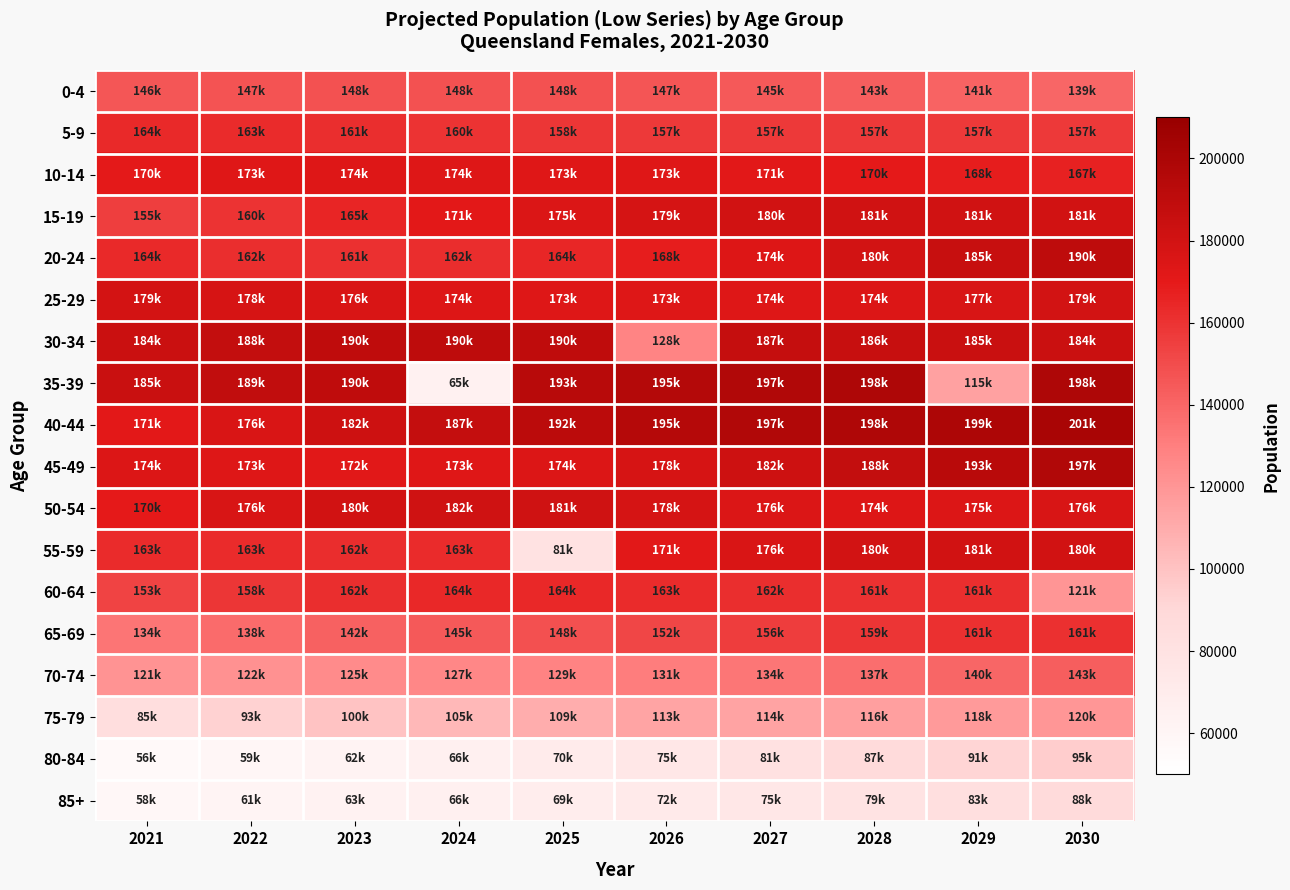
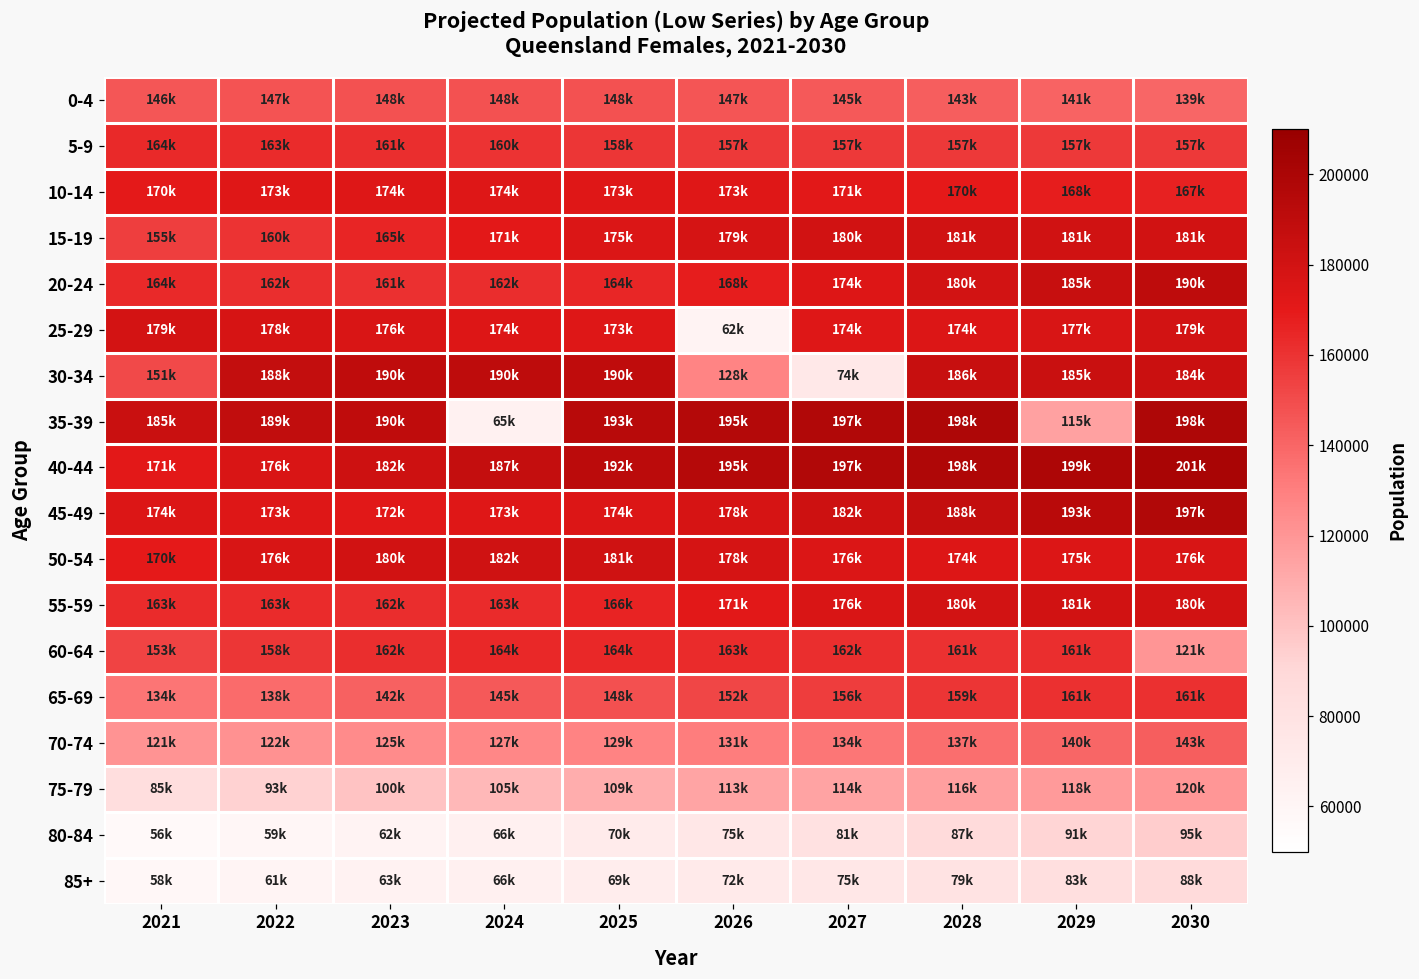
  {
    "0-4": {
      "2021": "146k",
      "2022": "147k",
      "2023": "148k",
      "2024": "148k",
      "2025": "148k",
      "2026": "147k",
      "2027": "145k",
      "2028": "143k",
      "2029": "141k",
      "2030": "139k"
    },
    "5-9": {
      "2021": "164k",
      "2022": "163k",
      "2023": "161k",
      "2024": "160k",
      "2025": "158k",
      "2026": "157k",
      "2027": "157k",
      "2028": "157k",
      "2029": "157k",
      "2030": "157k"
    },
    "10-14": {
      "2021": "170k",
      "2022": "173k",
      "2023": "174k",
      "2024": "174k",
      "2025": "173k",
      "2026": "173k",
      "2027": "171k",
      "2028": "170k",
      "2029": "168k",
      "2030": "167k"
    },
    "15-19": {
      "2021": "155k",
      "2022": "160k",
      "2023": "165k",
      "2024": "171k",
      "2025": "175k",
      "2026": "179k",
      "2027": "180k",
      "2028": "181k",
      "2029": "181k",
      "2030": "181k"
    },
    "20-24": {
      "2021": "164k",
      "2022": "162k",
      "2023": "161k",
      "2024": "162k",
      "2025": "164k",
      "2026": "168k",
      "2027": "174k",
      "2028": "180k",
      "2029": "185k",
      "2030": "190k"
    },
    "25-29": {
      "2021": "179k",
      "2022": "178k",
      "2023": "176k",
      "2024": "174k",
      "2025": "173k",
-     "2026": "173k",
+     "2026": "62k",
      "2027": "174k",
      "2028": "174k",
      "2029": "177k",
      "2030": "179k"
    },
    "30-34": {
-     "2021": "184k",
+     "2021": "151k",
      "2022": "188k",
      "2023": "190k",
      "2024": "190k",
      "2025": "190k",
      "2026": "128k",
-     "2027": "187k",
+     "2027": "74k",
      "2028": "186k",
      "2029": "185k",
      "2030": "184k"
    },
    "35-39": {
      "2021": "185k",
      "2022": "189k",
      "2023": "190k",
      "2024": "65k",
      "2025": "193k",
      "2026": "195k",
      "2027": "197k",
      "2028": "198k",
      "2029": "115k",
      "2030": "198k"
    },
    "40-44": {
      "2021": "171k",
      "2022": "176k",
      "2023": "182k",
      "2024": "187k",
      "2025": "192k",
      "2026": "195k",
      "2027": "197k",
      "2028": "198k",
      "2029": "199k",
      "2030": "201k"
    },
    "45-49": {
      "2021": "174k",
      "2022": "173k",
      "2023": "172k",
      "2024": "173k",
      "2025": "174k",
      "2026": "178k",
      "2027": "182k",
      "2028": "188k",
      "2029": "193k",
      "2030": "197k"
    },
    "50-54": {
      "2021": "170k",
      "2022": "176k",
      "2023": "180k",
      "2024": "182k",
      "2025": "181k",
      "2026": "178k",
      "2027": "176k",
      "2028": "174k",
      "2029": "175k",
      "2030": "176k"
    },
    "55-59": {
      "2021": "163k",
      "2022": "163k",
      "2023": "162k",
      "2024": "163k",
-     "2025": "81k",
+     "2025": "166k",
      "2026": "171k",
      "2027": "176k",
      "2028": "180k",
      "2029": "181k",
      "2030": "180k"
    },
    "60-64": {
      "2021": "153k",
      "2022": "158k",
      "2023": "162k",
      "2024": "164k",
      "2025": "164k",
      "2026": "163k",
      "2027": "162k",
      "2028": "161k",
      "2029": "161k",
      "2030": "121k"
    },
    "65-69": {
      "2021": "134k",
      "2022": "138k",
      "2023": "142k",
      "2024": "145k",
      "2025": "148k",
      "2026": "152k",
      "2027": "156k",
      "2028": "159k",
      "2029": "161k",
      "2030": "161k"
    },
    "70-74": {
      "2021": "121k",
      "2022": "122k",
      "2023": "125k",
      "2024": "127k",
      "2025": "129k",
      "2026": "131k",
      "2027": "134k",
      "2028": "137k",
      "2029": "140k",
      "2030": "143k"
    },
    "75-79": {
      "2021": "85k",
      "2022": "93k",
      "2023": "100k",
      "2024": "105k",
      "2025": "109k",
      "2026": "113k",
      "2027": "114k",
      "2028": "116k",
      "2029": "118k",
      "2030": "120k"
    },
    "80-84": {
      "2021": "56k",
      "2022": "59k",
      "2023": "62k",
      "2024": "66k",
      "2025": "70k",
      "2026": "75k",
      "2027": "81k",
      "2028": "87k",
      "2029": "91k",
      "2030": "95k"
    },
    "85+": {
      "2021": "58k",
      "2022": "61k",
      "2023": "63k",
      "2024": "66k",
      "2025": "69k",
      "2026": "72k",
      "2027": "75k",
      "2028": "79k",
      "2029": "83k",
      "2030": "88k"
    }
  }
